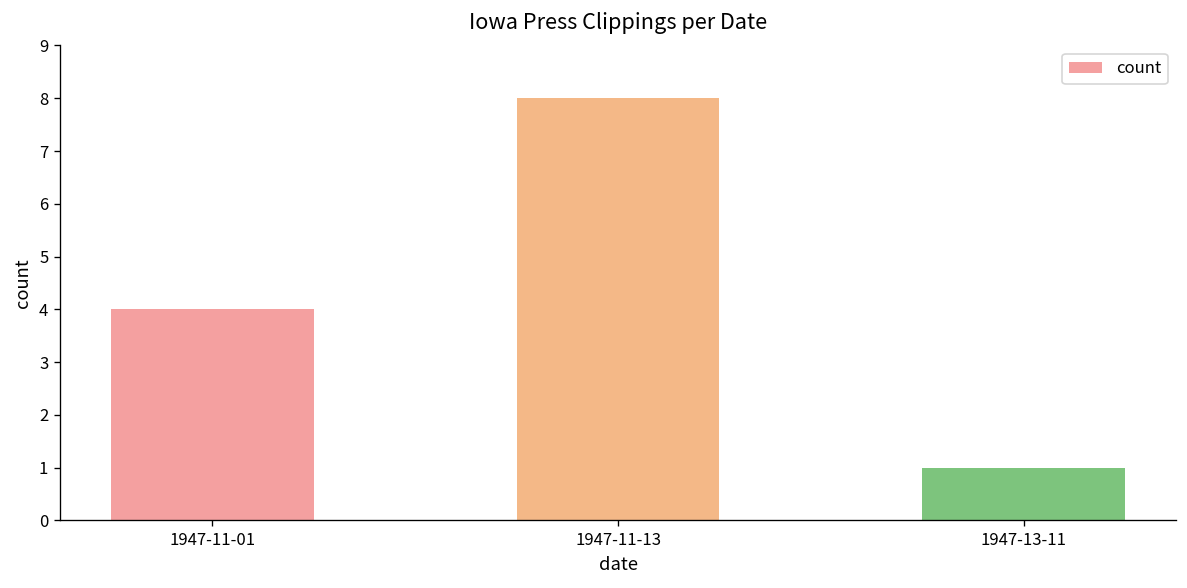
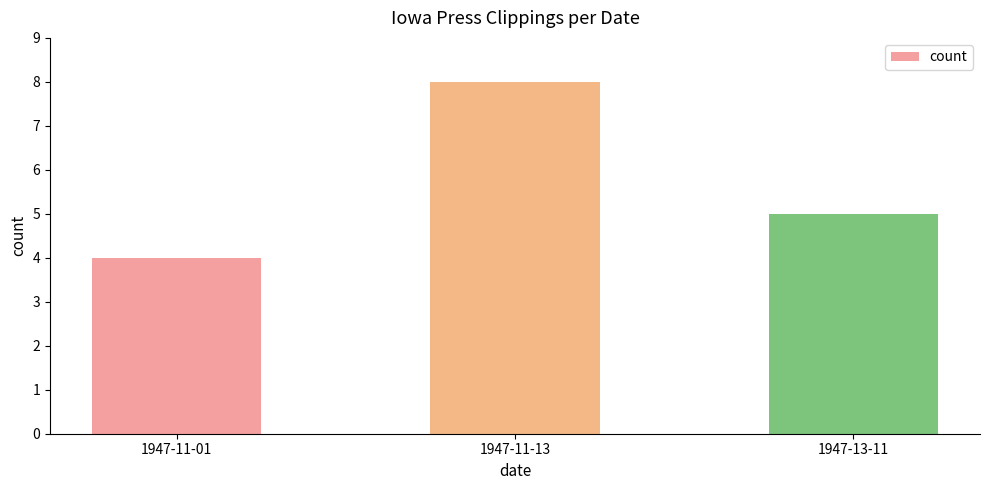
  {
    "1947-11-01": 4,
    "1947-11-13": 8,
-   "1947-13-11": 1
+   "1947-13-11": 5
  }
